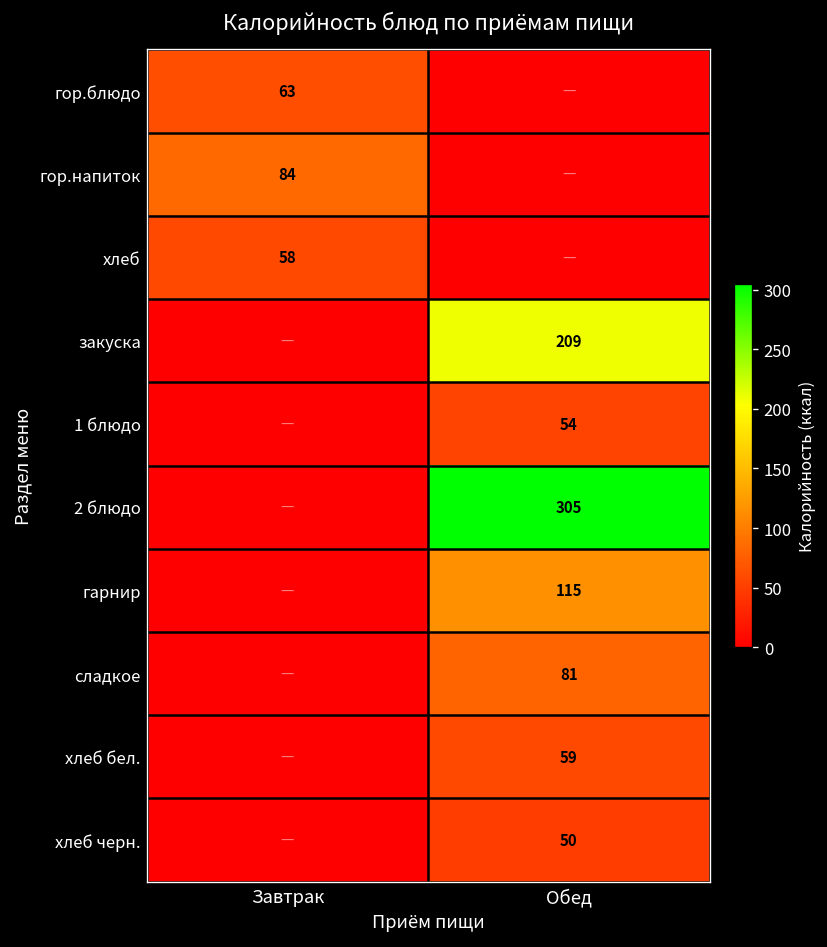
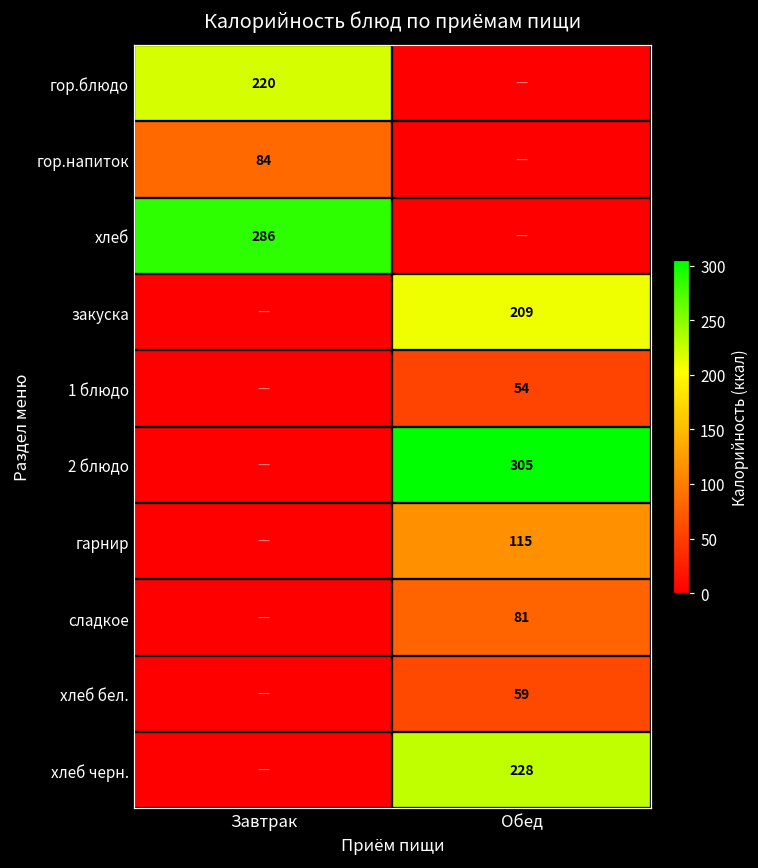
  {
    "гор.блюдо": {
-     "Завтрак": 63
+     "Завтрак": 220
    },
    "гор.напиток": {
      "Завтрак": 84
    },
    "хлеб": {
-     "Завтрак": 58
+     "Завтрак": 286
    },
    "закуска": {
      "Обед": 209
    },
    "1 блюдо": {
      "Обед": 54
    },
    "2 блюдо": {
      "Обед": 305
    },
    "гарнир": {
      "Обед": 115
    },
    "сладкое": {
      "Обед": 81
    },
    "хлеб бел.": {
      "Обед": 59
    },
    "хлеб черн.": {
-     "Обед": 50
+     "Обед": 228
    }
  }
